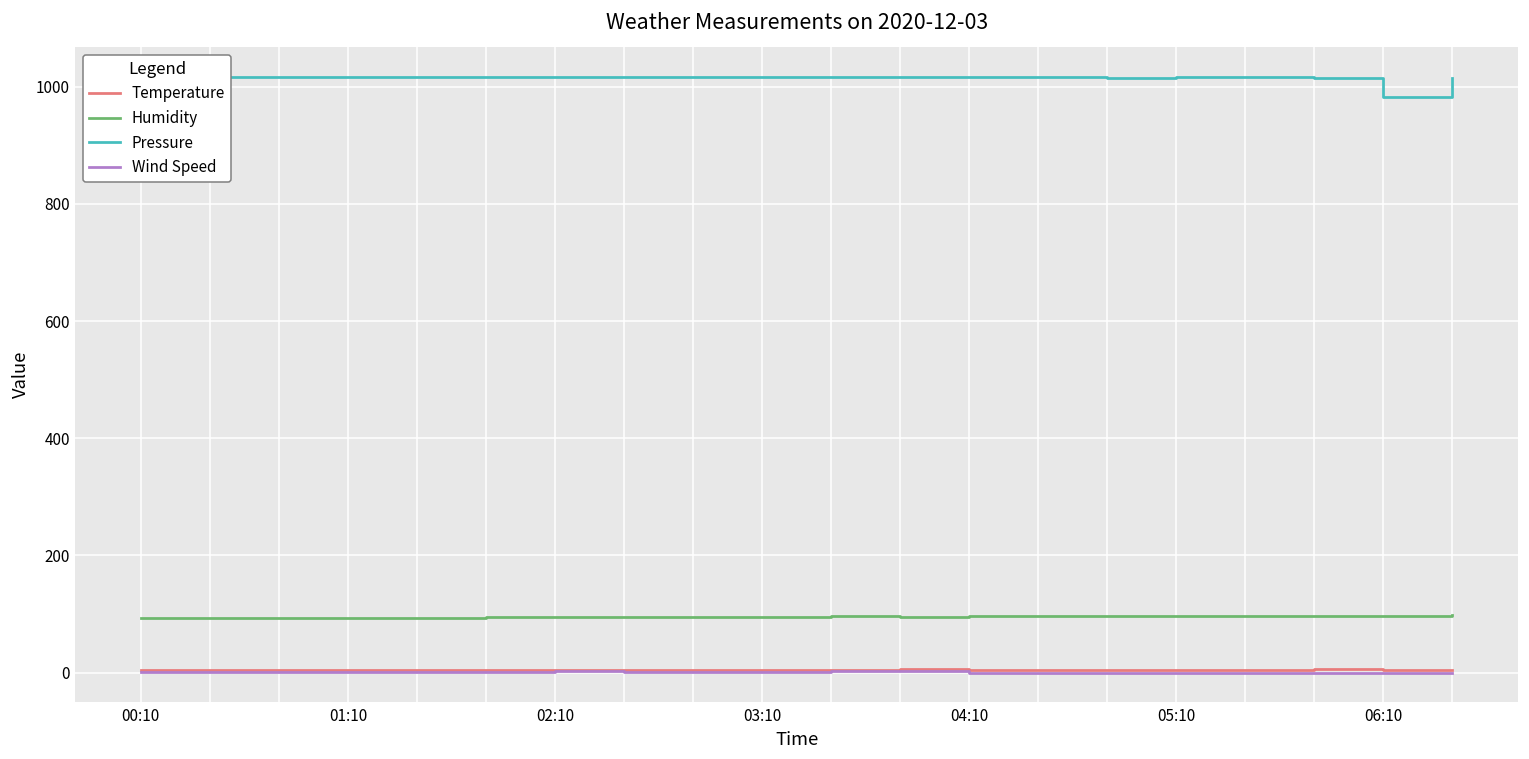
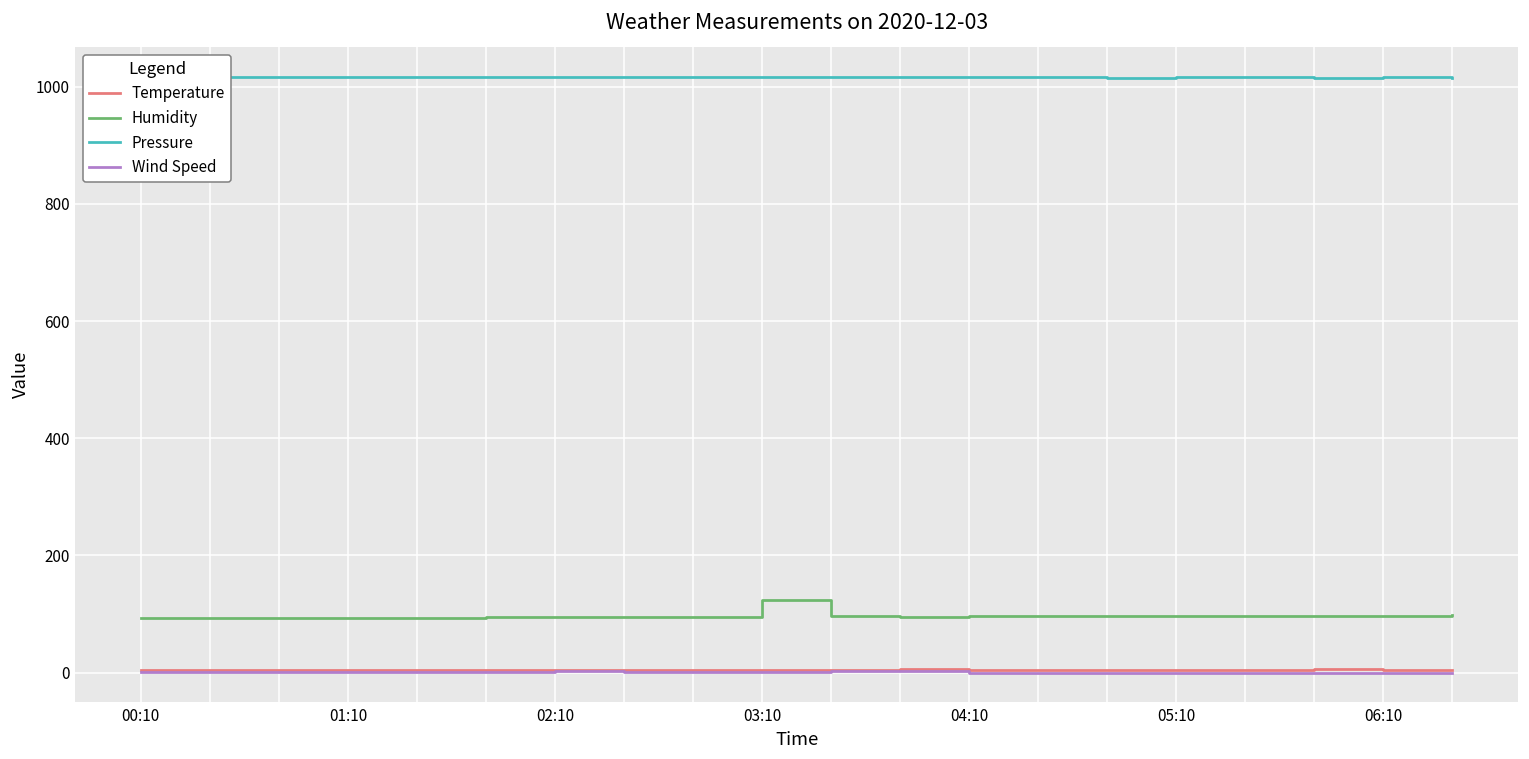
  {
    "Temperature": {
      "04:10": 10,
      "05:10": 10
    },
    "Humidity": {
      "00:10": 90,
      "01:10": 90,
      "02:10": 90,
-     "03:10": 100,
+     "03:10": 120,
      "04:10": 100,
      "05:10": 100,
      "06:10": 100
    },
    "Pressure": {
      "01:10": 1020,
      "02:10": 1020,
      "03:10": 1020,
      "04:10": 1020,
      "05:10": 1020,
-     "06:10": 980
+     "06:10": 1020
    },
    "Wind Speed": {
      "04:10": 0,
      "05:10": 0
    }
  }
